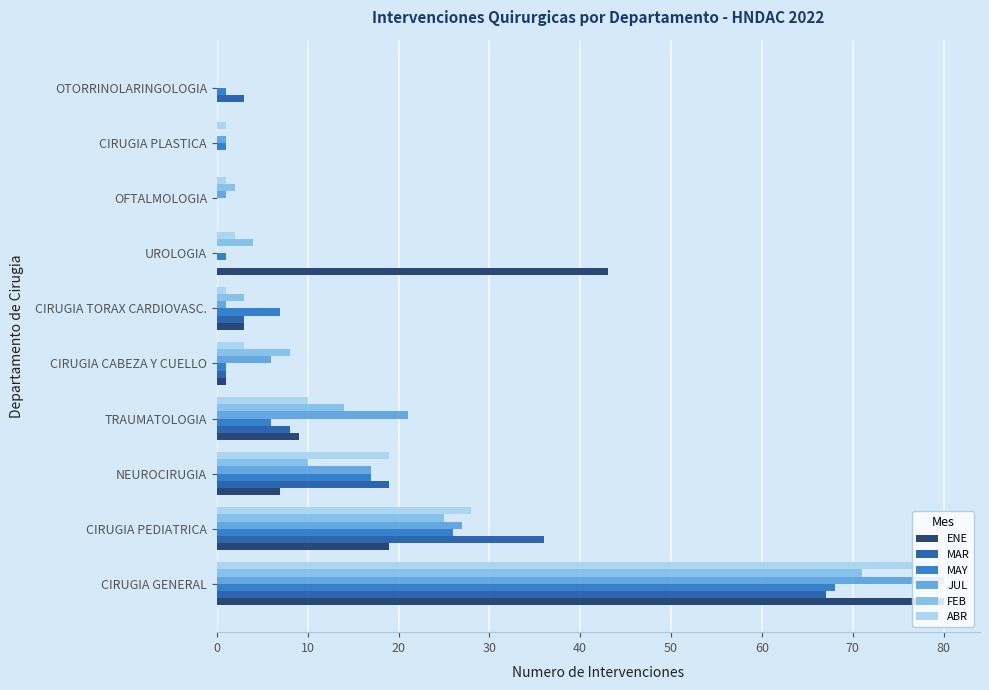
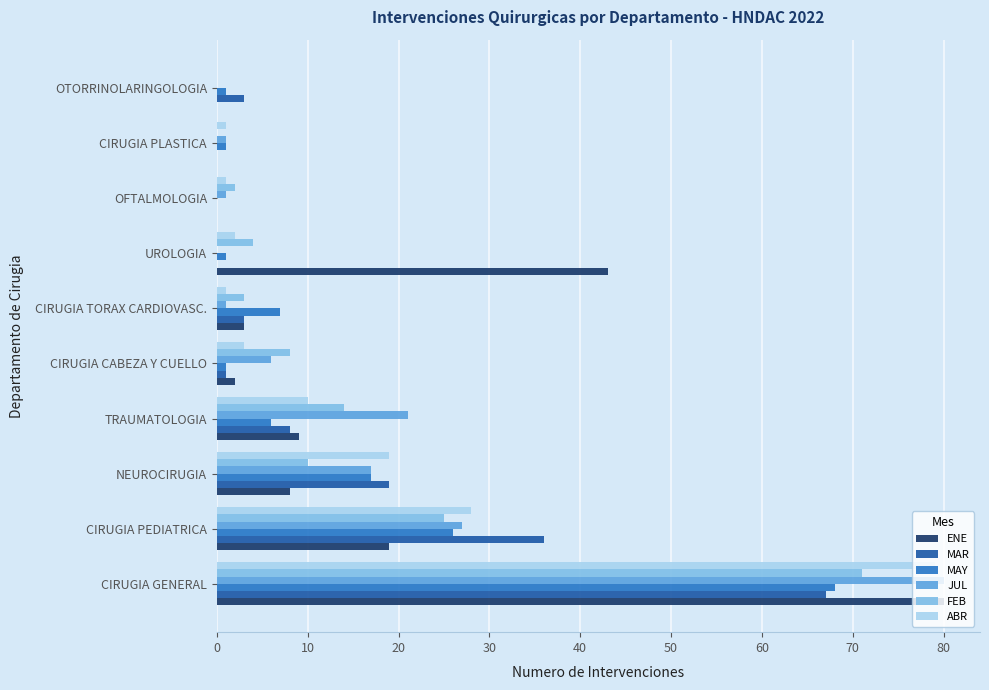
  {
    "ENE": {
      "OTORRINOLARINGOLOGIA": 0,
      "CIRUGIA PLASTICA": 0,
      "OFTALMOLOGIA": 0,
      "UROLOGIA": 43,
      "CIRUGIA TORAX CARDIOVASC.": 3,
-     "CIRUGIA CABEZA Y CUELLO": 1,
+     "CIRUGIA CABEZA Y CUELLO": 2,
      "TRAUMATOLOGIA": 9,
-     "NEUROCIRUGIA": 7,
+     "NEUROCIRUGIA": 8,
      "CIRUGIA PEDIATRICA": 19
    }
  }
